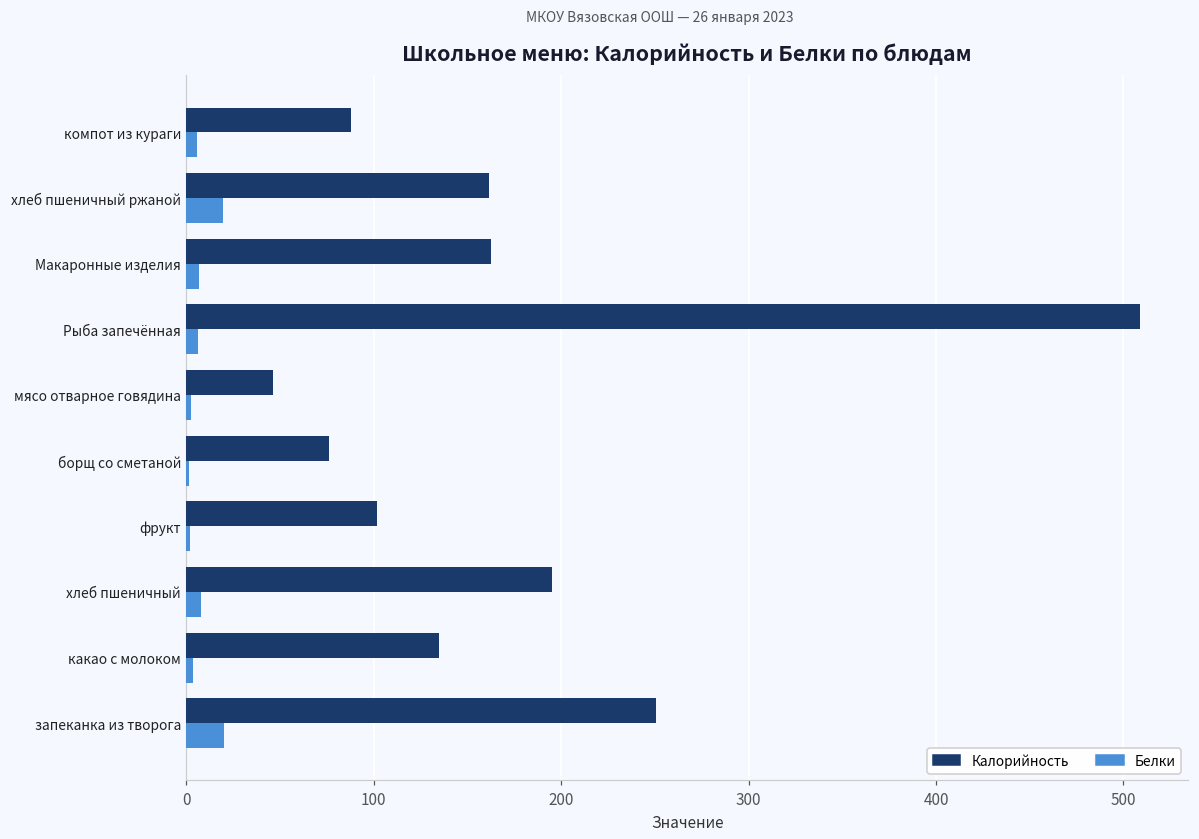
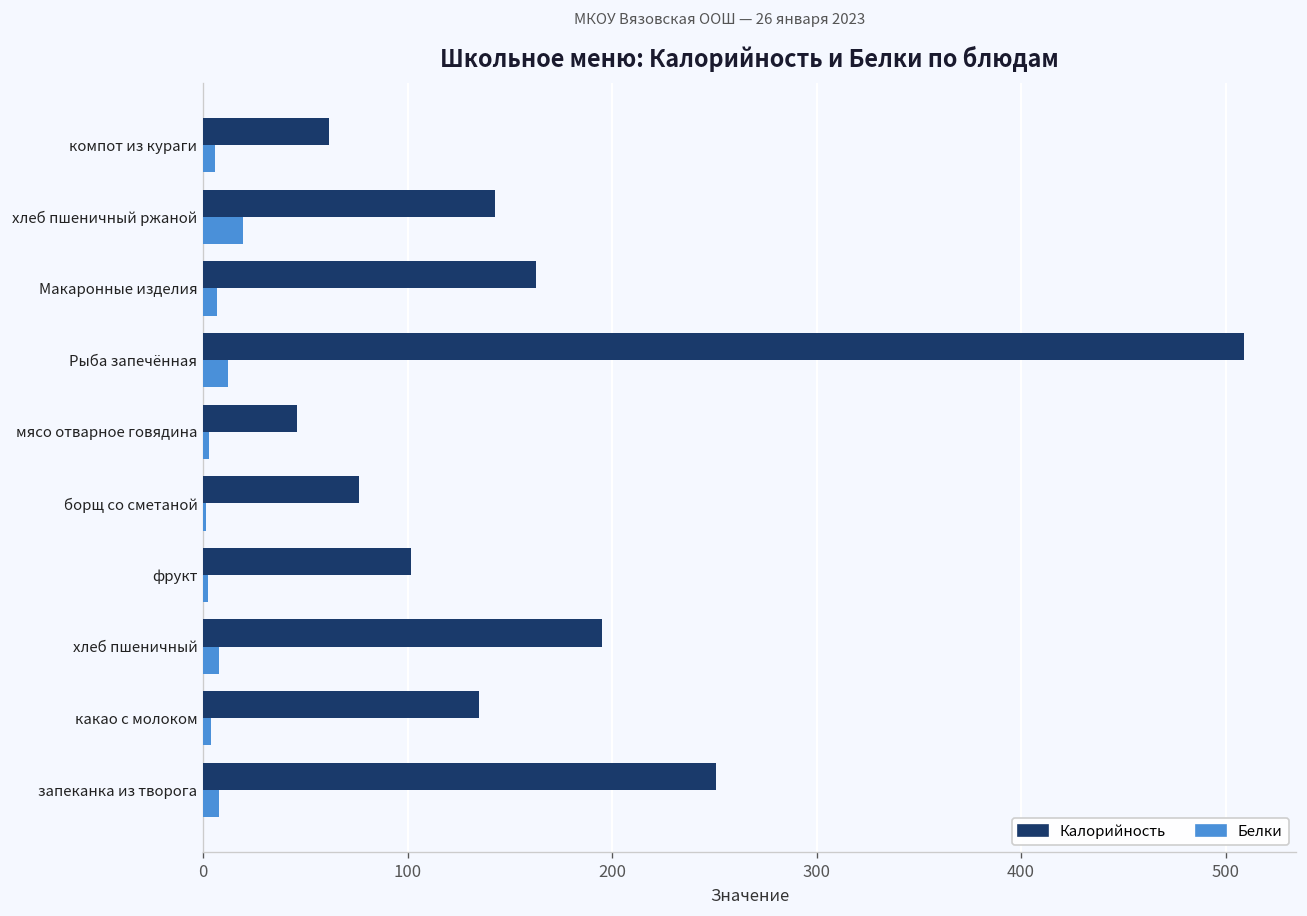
  {
    "Калорийность": {
-     "компот из кураги": 88,
-     "хлеб пшеничный ржаной": 162,
+     "компот из кураги": 61,
+     "хлеб пшеничный ржаной": 143,
      "Макаронные изделия": 163,
      "Рыба запечённая": 509,
      "мясо отварное говядина": 46,
      "борщ со сметаной": 76,
      "фрукт": 102,
      "хлеб пшеничный": 195,
      "какао с молоком": 135,
      "запеканка из творога": 251
    },
    "Белки": {
      "компот из кураги": 6,
      "хлеб пшеничный ржаной": 20,
      "Макаронные изделия": 7,
-     "Рыба запечённая": 6,
+     "Рыба запечённая": 12,
      "мясо отварное говядина": 3,
      "борщ со сметаной": 2,
      "фрукт": 2,
      "хлеб пшеничный": 8,
      "какао с молоком": 4,
-     "запеканка из творога": 20
+     "запеканка из творога": 8
    }
  }
